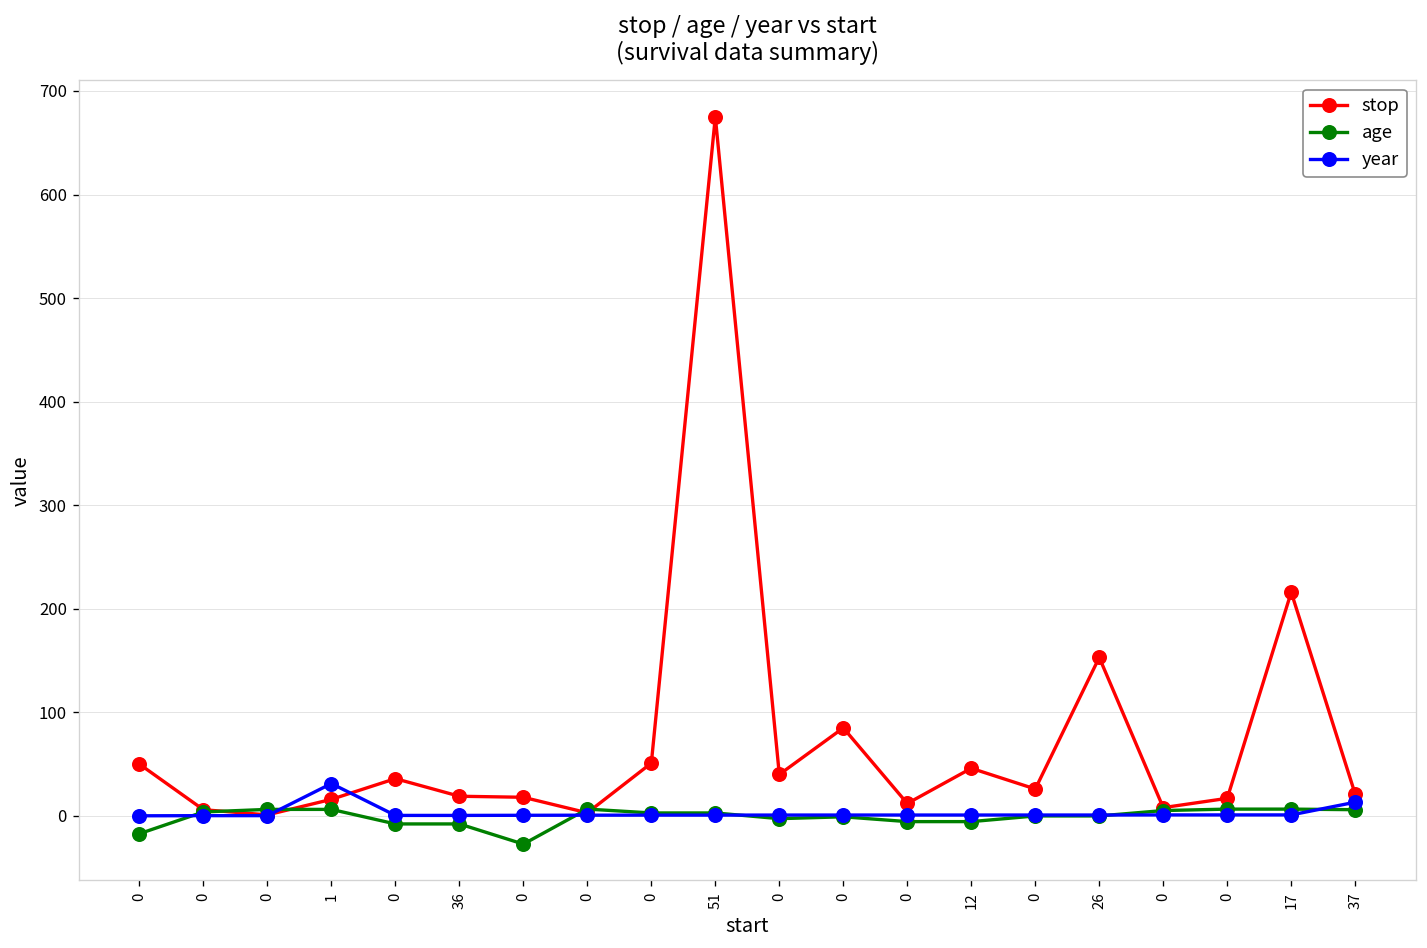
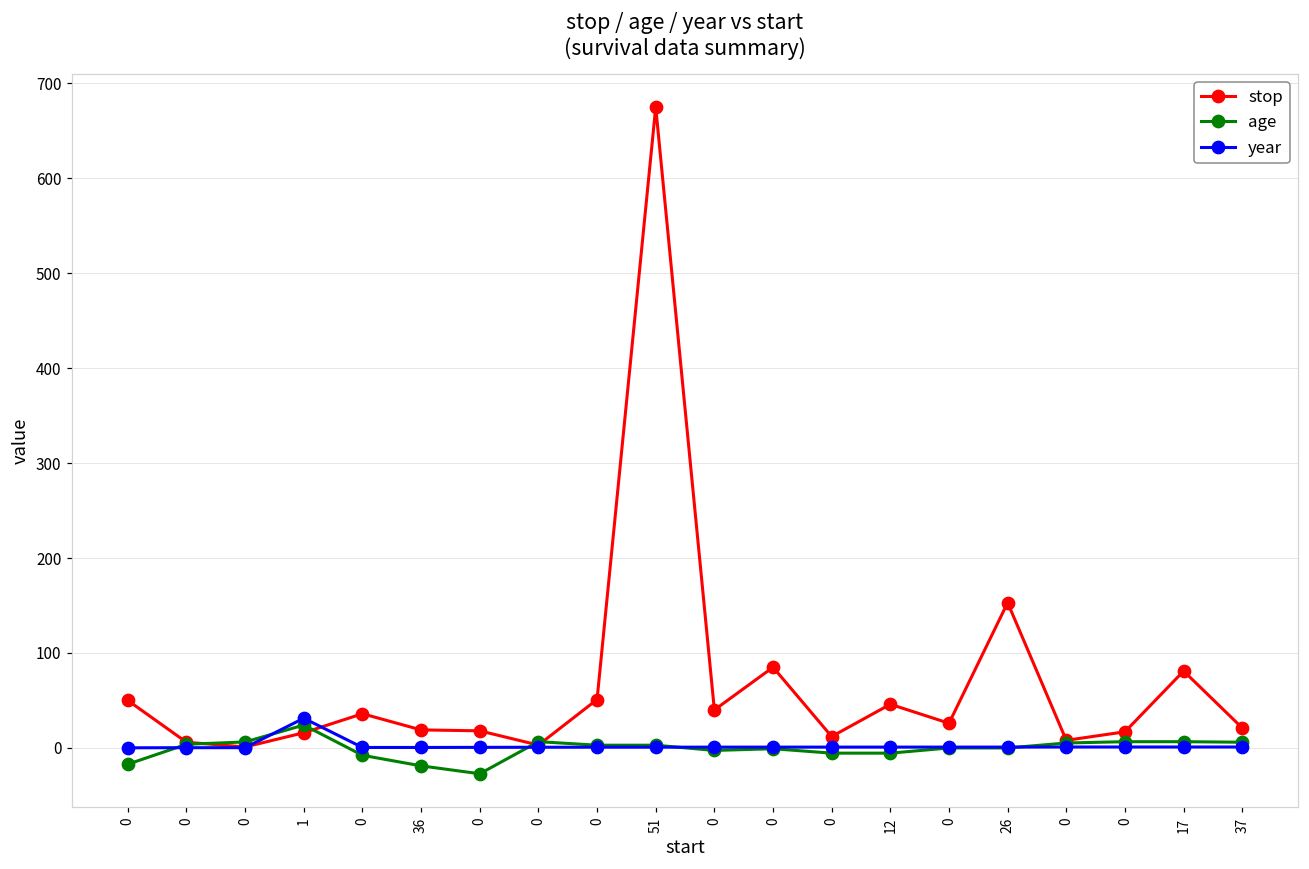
  {
    "stop": {
      "1": 20,
      "36": 20,
      "51": 680,
      "12": 50,
      "26": 150,
-     "17": 220,
+     "17": 80,
      "37": 20
    },
    "age": {
-     "1": 10,
-     "36": -10,
+     "1": 20,
+     "36": -20,
      "12": -10,
      "17": 10,
      "37": 10
    },
    "year": {
      "1": 30,
      "36": 0,
      "12": 0,
      "17": 0,
-     "37": 10
+     "37": 0
    }
  }
